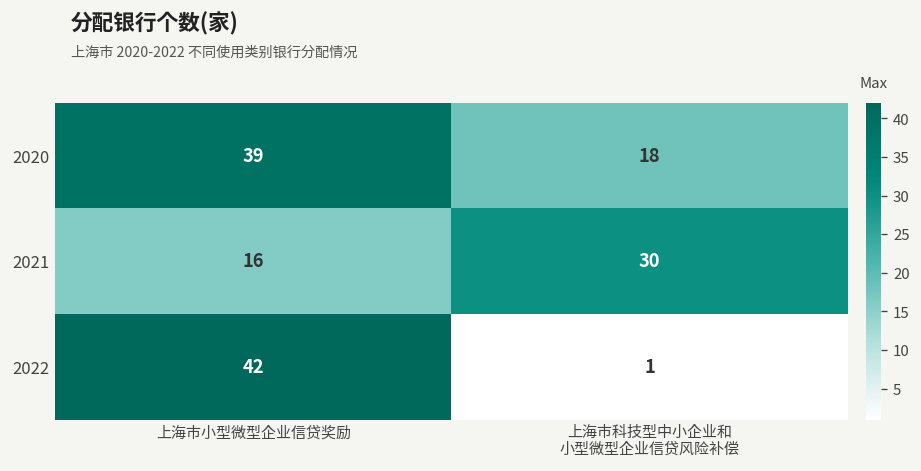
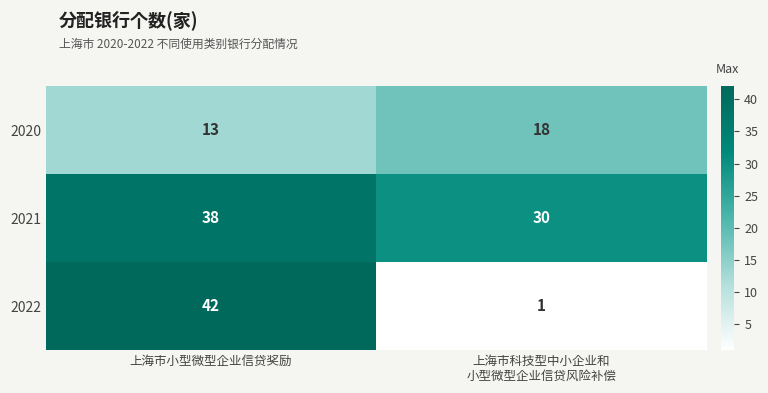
  {
    "2020": {
-     "上海市小型微型企业信贷奖励": 39,
+     "上海市小型微型企业信贷奖励": 13,
      "上海市科技型中小企业和 小型微型企业信贷风险补偿": 18
    },
    "2021": {
-     "上海市小型微型企业信贷奖励": 16,
+     "上海市小型微型企业信贷奖励": 38,
      "上海市科技型中小企业和 小型微型企业信贷风险补偿": 30
    },
    "2022": {
      "上海市小型微型企业信贷奖励": 42,
      "上海市科技型中小企业和 小型微型企业信贷风险补偿": 1
    }
  }
